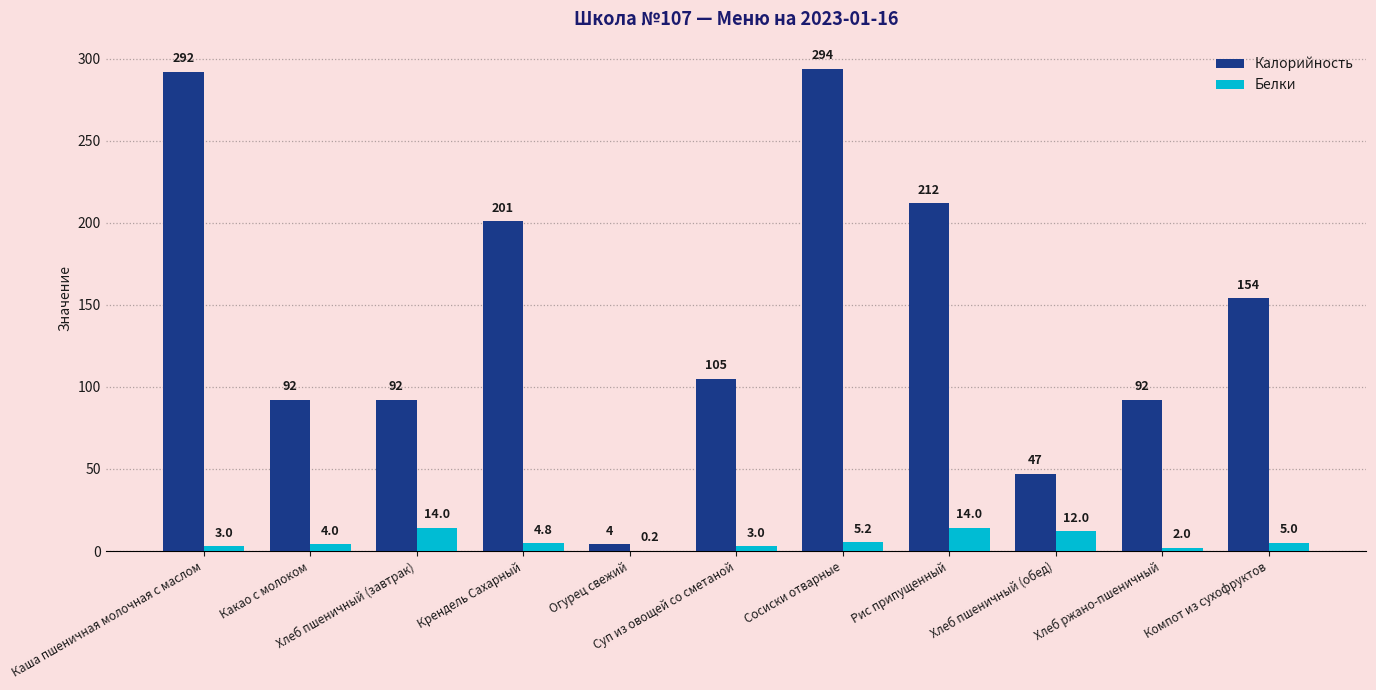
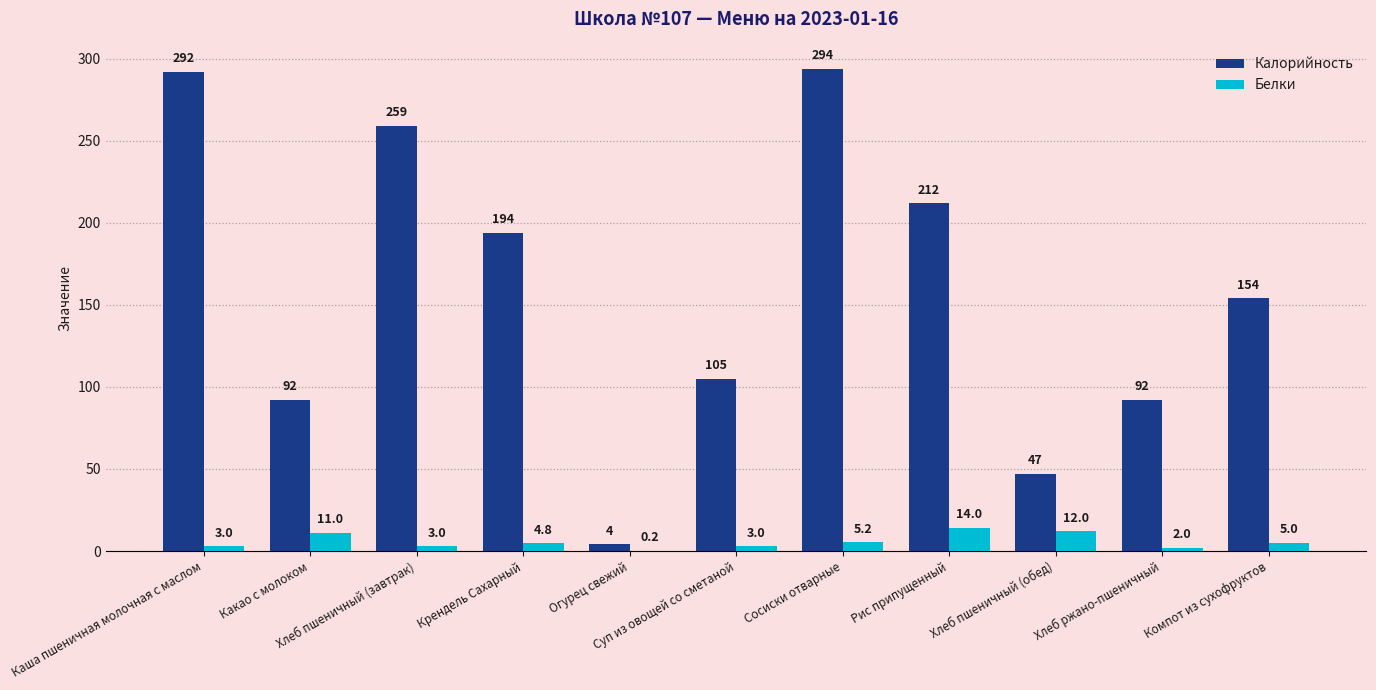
  {
    "Калорийность": {
      "Каша пшеничная молочная с маслом": 292,
      "Какао с молоком": 92,
-     "Хлеб пшеничный (завтрак)": 92,
-     "Крендель Сахарный": 201,
+     "Хлеб пшеничный (завтрак)": 259,
+     "Крендель Сахарный": 194,
      "Огурец свежий": 4,
      "Суп из овощей со сметаной": 105,
      "Сосиски отварные": 294,
      "Рис припущенный": 212,
      "Хлеб пшеничный (обед)": 47,
      "Хлеб ржано-пшеничный": 92,
      "Компот из сухофруктов": 154
    },
    "Белки": {
      "Каша пшеничная молочная с маслом": 3.0,
-     "Какао с молоком": 4.0,
-     "Хлеб пшеничный (завтрак)": 14.0,
+     "Какао с молоком": 11.0,
+     "Хлеб пшеничный (завтрак)": 3.0,
      "Крендель Сахарный": 4.8,
      "Огурец свежий": 0.2,
      "Суп из овощей со сметаной": 3.0,
      "Сосиски отварные": 5.2,
      "Рис припущенный": 14.0,
      "Хлеб пшеничный (обед)": 12.0,
      "Хлеб ржано-пшеничный": 2.0,
      "Компот из сухофруктов": 5.0
    }
  }
